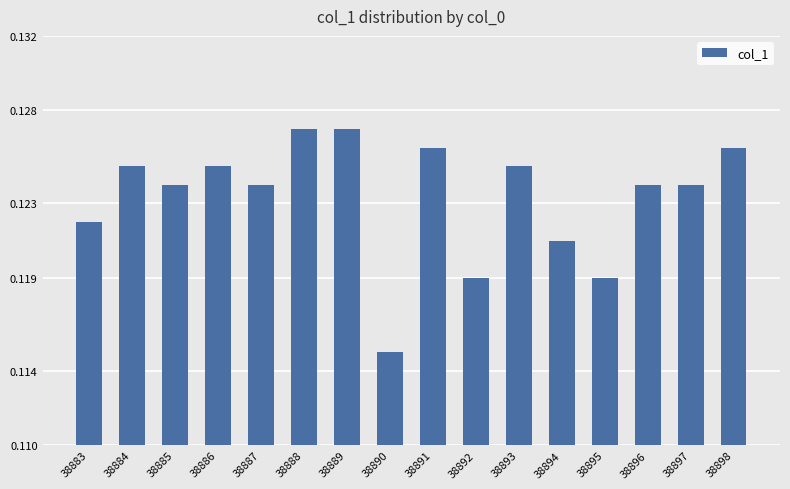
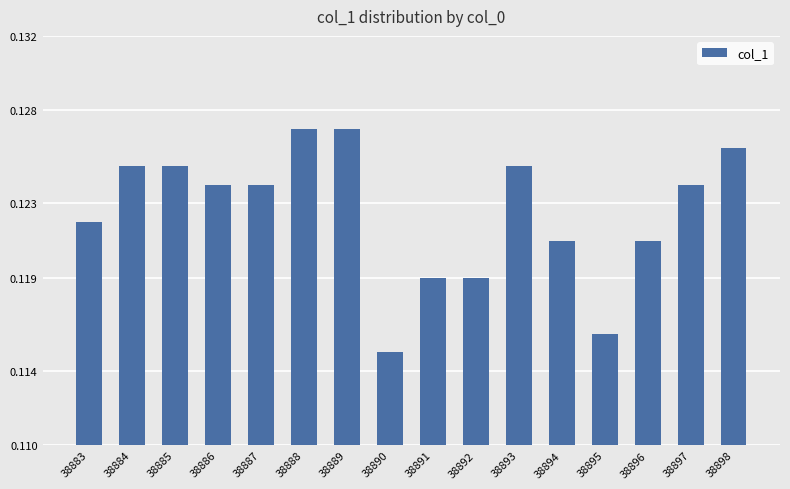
  {
    "38883": 0.122,
    "38884": 0.125,
-   "38885": 0.124,
-   "38886": 0.125,
+   "38885": 0.125,
+   "38886": 0.124,
    "38887": 0.124,
    "38888": 0.127,
    "38889": 0.127,
    "38890": 0.115,
-   "38891": 0.126,
+   "38891": 0.119,
    "38892": 0.119,
    "38893": 0.125,
    "38894": 0.121,
-   "38895": 0.119,
-   "38896": 0.124,
+   "38895": 0.116,
+   "38896": 0.121,
    "38897": 0.124,
    "38898": 0.126
  }
